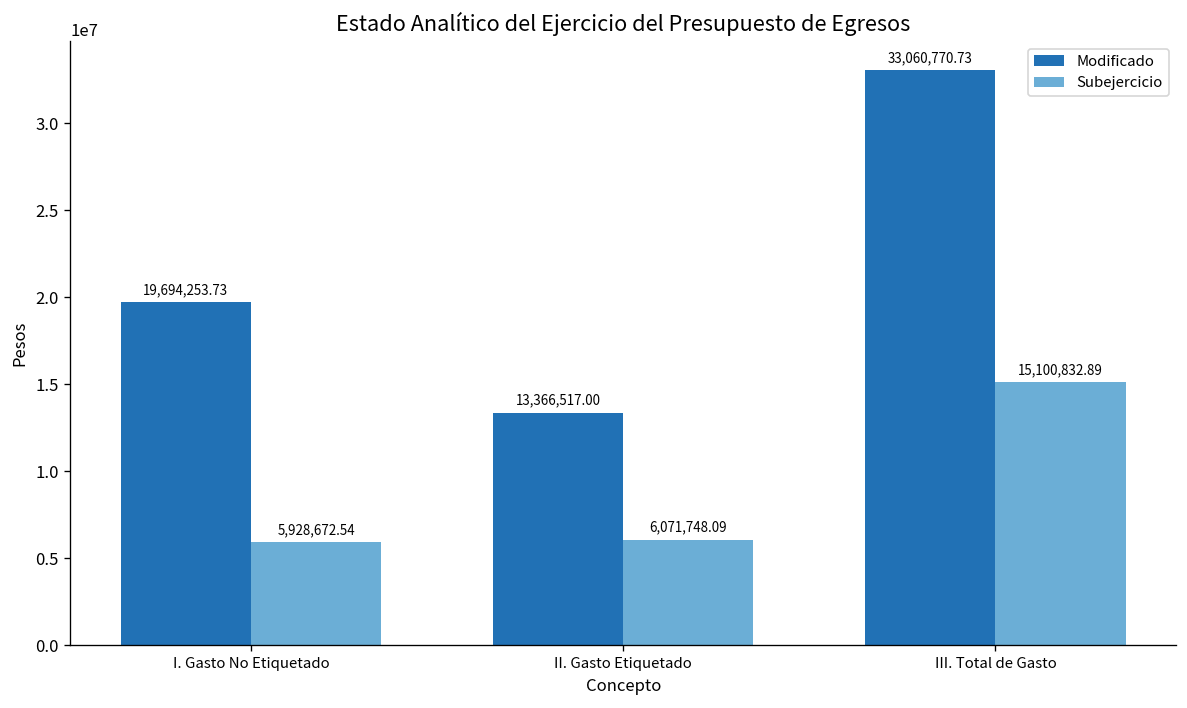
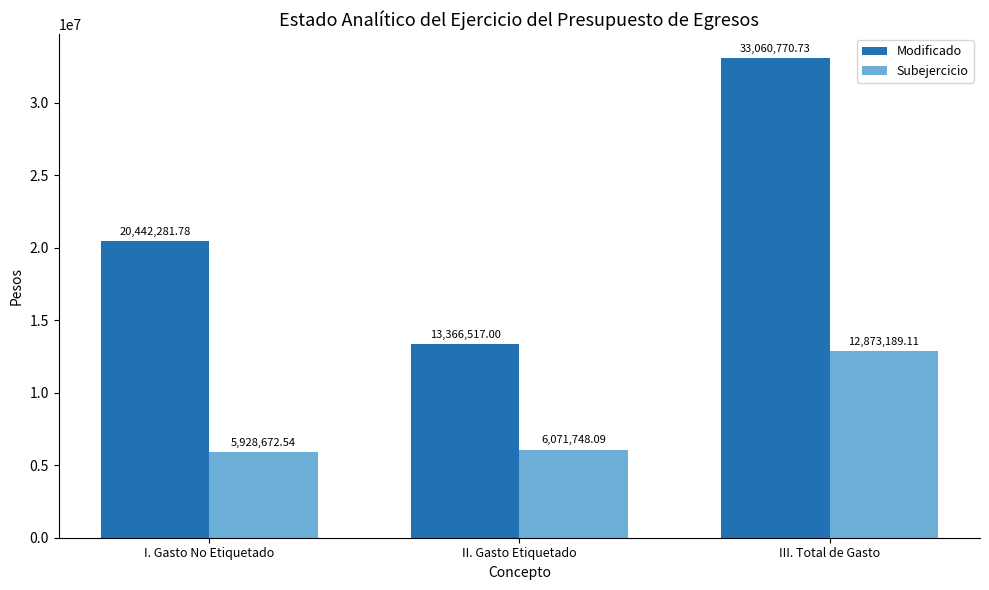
  {
    "Modificado": {
-     "I. Gasto No Etiquetado": "19,694,253.73",
+     "I. Gasto No Etiquetado": "20,442,281.78",
      "II. Gasto Etiquetado": "13,366,517.00",
      "III. Total de Gasto": "33,060,770.73"
    },
    "Subejercicio": {
      "I. Gasto No Etiquetado": "5,928,672.54",
      "II. Gasto Etiquetado": "6,071,748.09",
-     "III. Total de Gasto": "15,100,832.89"
+     "III. Total de Gasto": "12,873,189.11"
    }
  }
